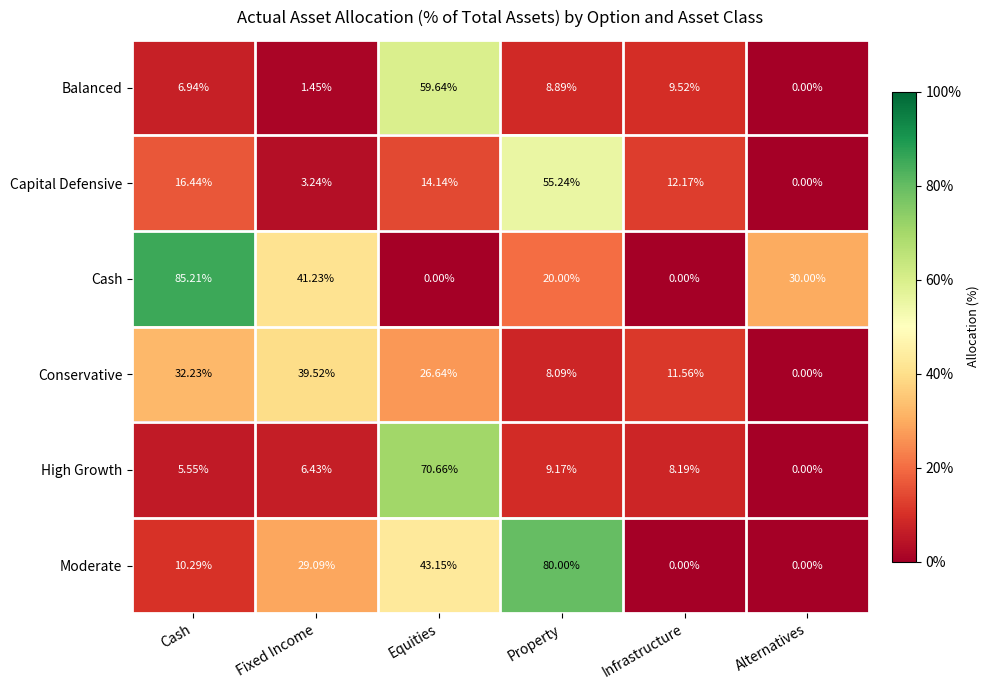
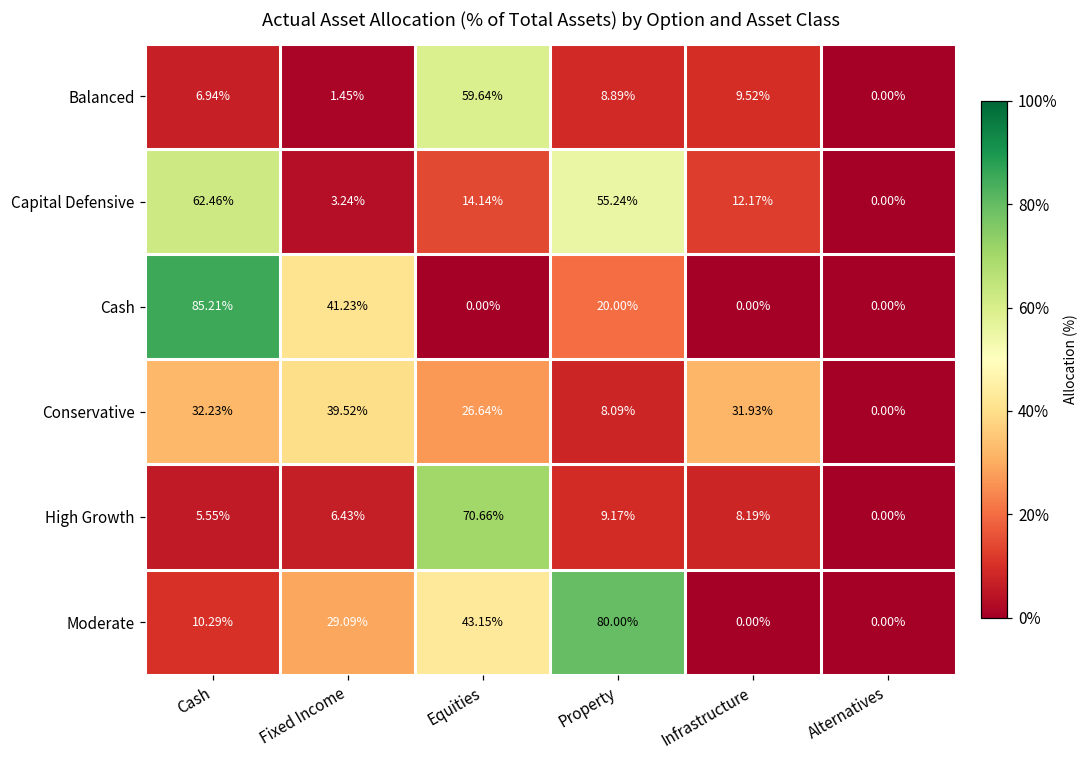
  {
    "Balanced": {
      "Cash": "6.94%",
      "Fixed Income": "1.45%",
      "Equities": "59.64%",
      "Property": "8.89%",
      "Infrastructure": "9.52%",
      "Alternatives": "0.00%"
    },
    "Capital Defensive": {
-     "Cash": "16.44%",
+     "Cash": "62.46%",
      "Fixed Income": "3.24%",
      "Equities": "14.14%",
      "Property": "55.24%",
      "Infrastructure": "12.17%",
      "Alternatives": "0.00%"
    },
    "Cash": {
      "Cash": "85.21%",
      "Fixed Income": "41.23%",
      "Equities": "0.00%",
      "Property": "20.00%",
      "Infrastructure": "0.00%",
-     "Alternatives": "30.00%"
+     "Alternatives": "0.00%"
    },
    "Conservative": {
      "Cash": "32.23%",
      "Fixed Income": "39.52%",
      "Equities": "26.64%",
      "Property": "8.09%",
-     "Infrastructure": "11.56%",
+     "Infrastructure": "31.93%",
      "Alternatives": "0.00%"
    },
    "High Growth": {
      "Cash": "5.55%",
      "Fixed Income": "6.43%",
      "Equities": "70.66%",
      "Property": "9.17%",
      "Infrastructure": "8.19%",
      "Alternatives": "0.00%"
    },
    "Moderate": {
      "Cash": "10.29%",
      "Fixed Income": "29.09%",
      "Equities": "43.15%",
      "Property": "80.00%",
      "Infrastructure": "0.00%",
      "Alternatives": "0.00%"
    }
  }
